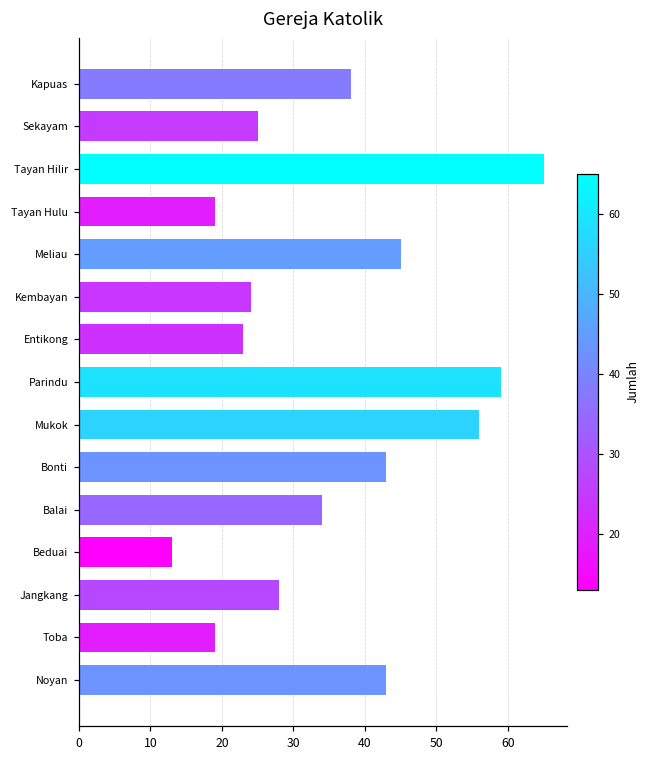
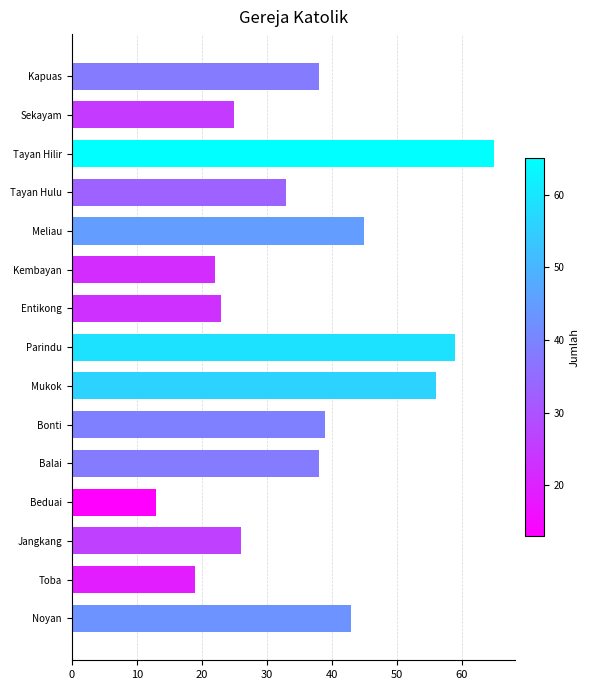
  {
    "Kapuas": 38,
    "Sekayam": 25,
    "Tayan Hilir": 65,
-   "Tayan Hulu": 19,
+   "Tayan Hulu": 33,
    "Meliau": 45,
-   "Kembayan": 24,
+   "Kembayan": 22,
    "Entikong": 23,
    "Parindu": 59,
    "Mukok": 56,
-   "Bonti": 43,
-   "Balai": 34,
+   "Bonti": 39,
+   "Balai": 38,
    "Beduai": 13,
-   "Jangkang": 28,
+   "Jangkang": 26,
    "Toba": 19,
    "Noyan": 43
  }
